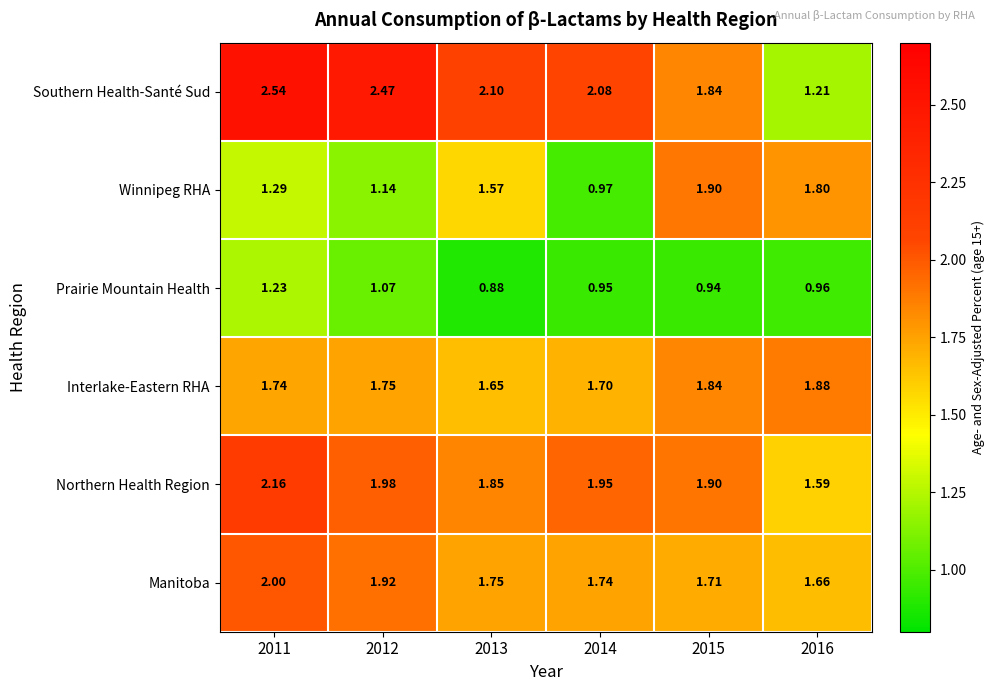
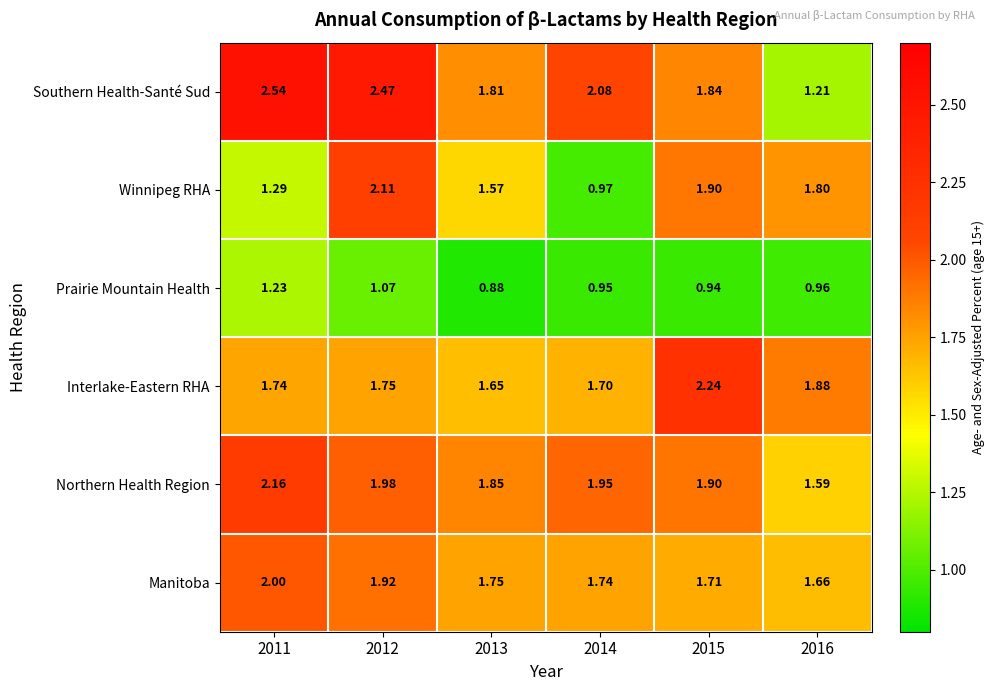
  {
    "Southern Health-Santé Sud": {
      "2011": 2.54,
      "2012": 2.47,
-     "2013": 2.10,
+     "2013": 1.81,
      "2014": 2.08,
      "2015": 1.84,
      "2016": 1.21
    },
    "Winnipeg RHA": {
      "2011": 1.29,
-     "2012": 1.14,
+     "2012": 2.11,
      "2013": 1.57,
      "2014": 0.97,
      "2015": 1.90,
      "2016": 1.80
    },
    "Prairie Mountain Health": {
      "2011": 1.23,
      "2012": 1.07,
      "2013": 0.88,
      "2014": 0.95,
      "2015": 0.94,
      "2016": 0.96
    },
    "Interlake-Eastern RHA": {
      "2011": 1.74,
      "2012": 1.75,
      "2013": 1.65,
      "2014": 1.70,
-     "2015": 1.84,
+     "2015": 2.24,
      "2016": 1.88
    },
    "Northern Health Region": {
      "2011": 2.16,
      "2012": 1.98,
      "2013": 1.85,
      "2014": 1.95,
      "2015": 1.90,
      "2016": 1.59
    },
    "Manitoba": {
      "2011": 2.00,
      "2012": 1.92,
      "2013": 1.75,
      "2014": 1.74,
      "2015": 1.71,
      "2016": 1.66
    }
  }
